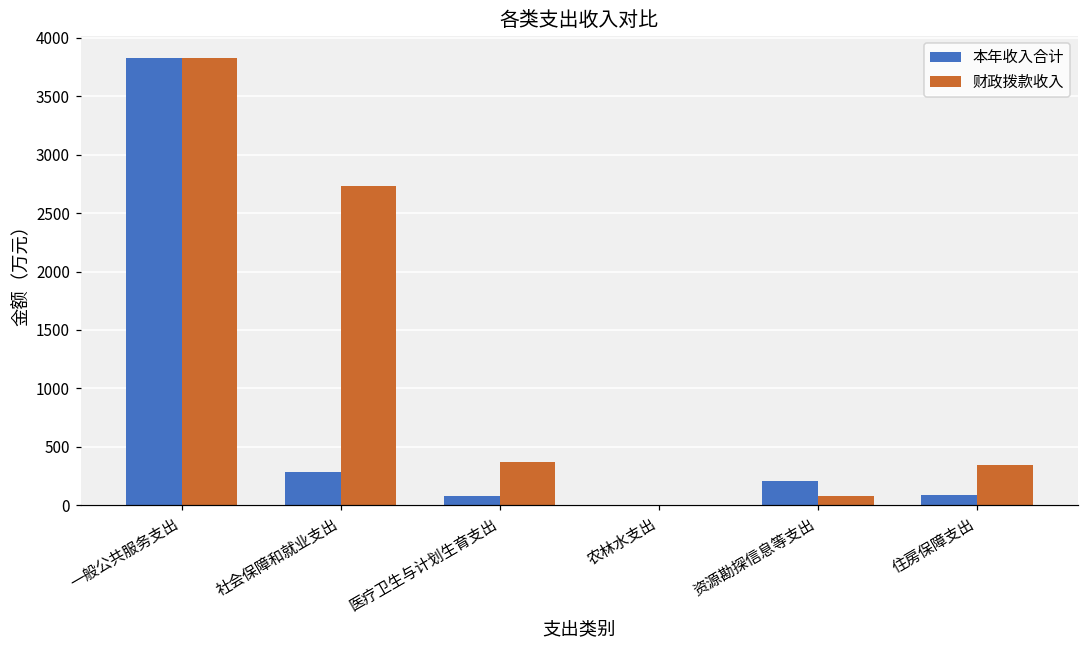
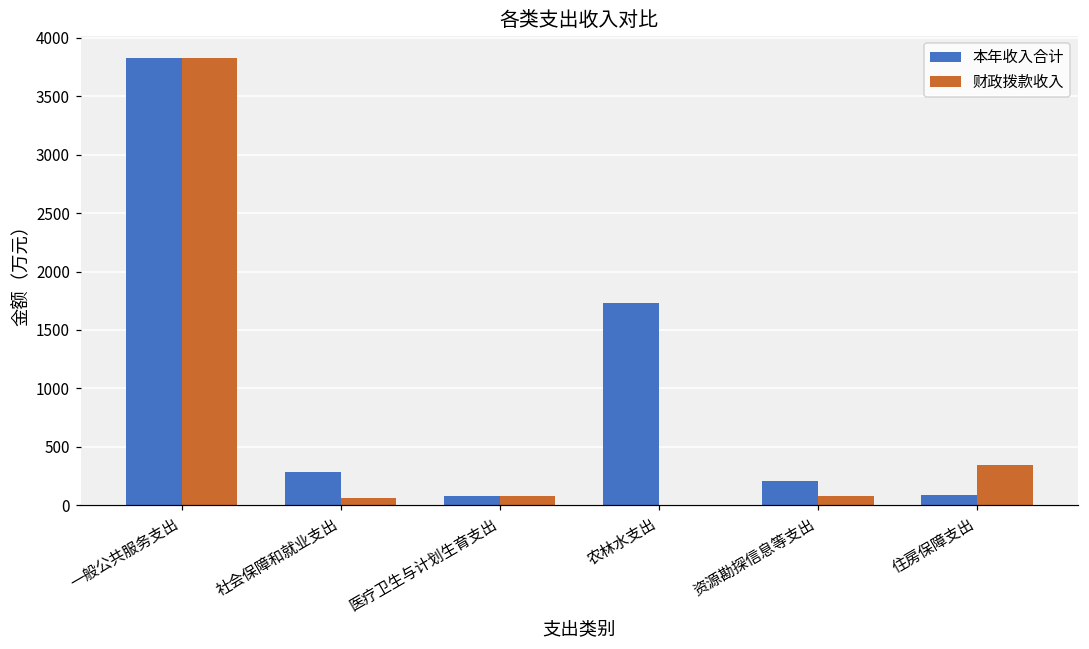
  {
    "本年收入合计": {
      "一般公共服务支出": 3830,
      "社会保障和就业支出": 290,
      "医疗卫生与计划生育支出": 80,
-     "农林水支出": 10,
+     "农林水支出": 1730,
      "资源勘探信息等支出": 210,
      "住房保障支出": 90
    },
    "财政拨款收入": {
      "一般公共服务支出": 3830,
-     "社会保障和就业支出": 2730,
-     "医疗卫生与计划生育支出": 370,
+     "社会保障和就业支出": 60,
+     "医疗卫生与计划生育支出": 80,
      "资源勘探信息等支出": 80,
      "住房保障支出": 340
    }
  }
